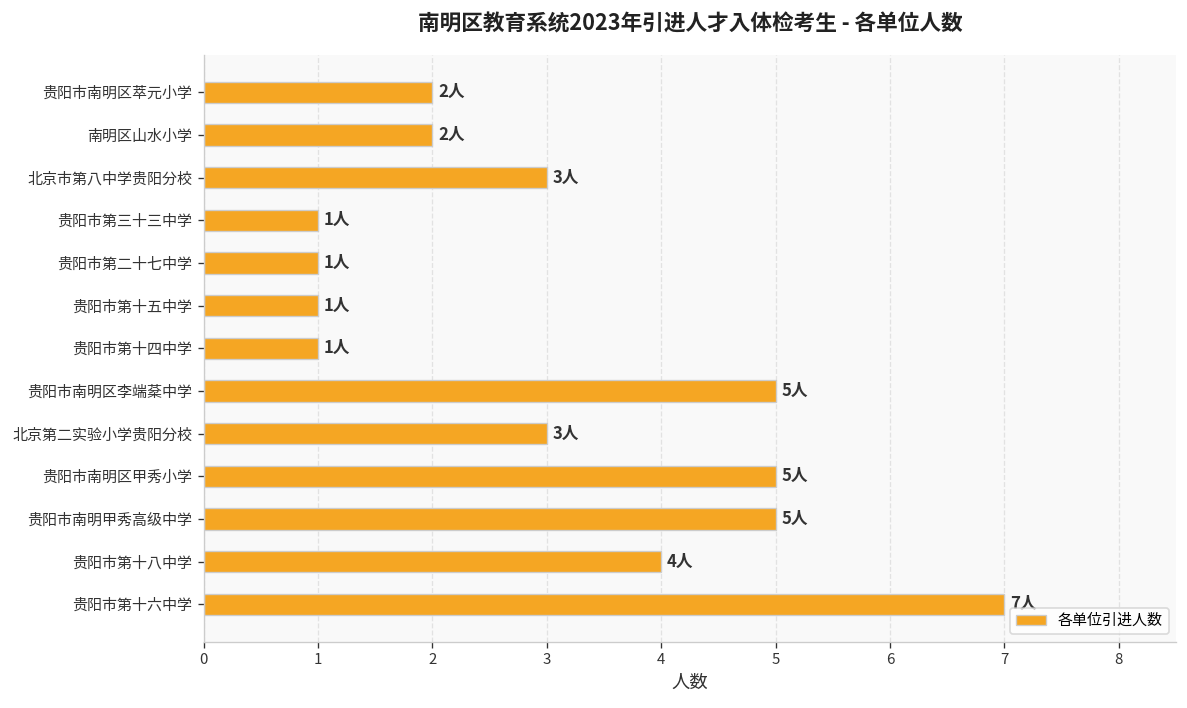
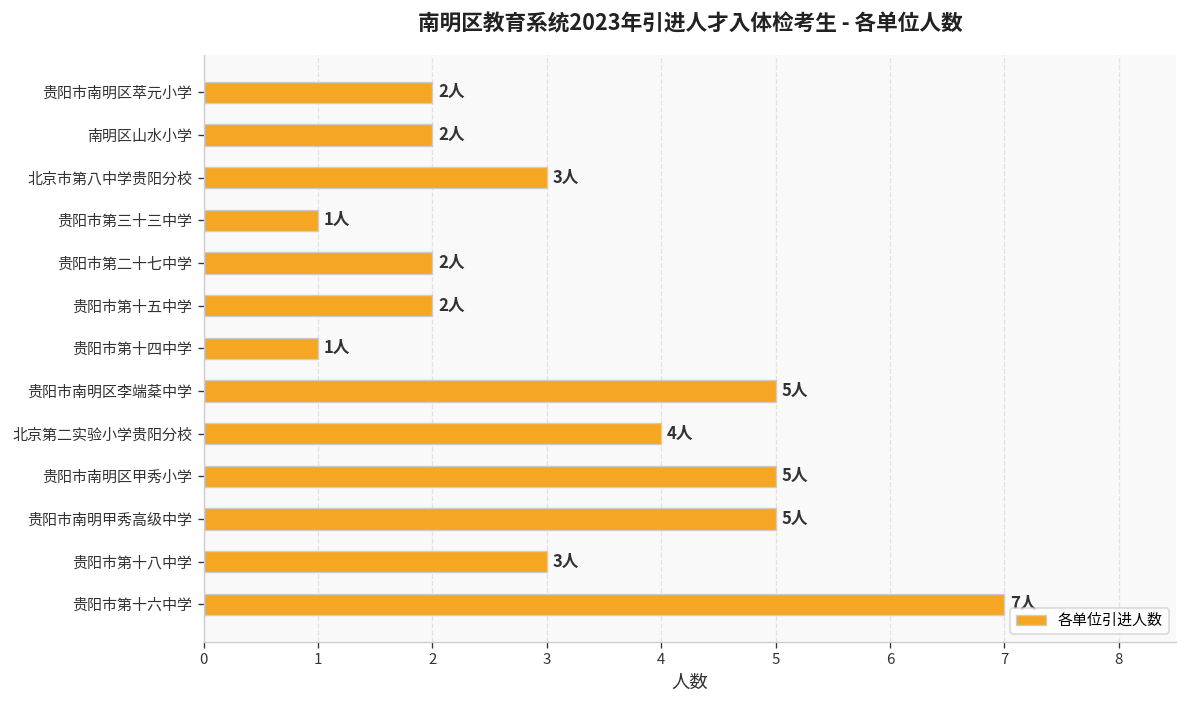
  {
    "贵阳市南明区萃元小学": "2人",
    "南明区山水小学": "2人",
    "北京市第八中学贵阳分校": "3人",
    "贵阳市第三十三中学": "1人",
-   "贵阳市第二十七中学": "1人",
-   "贵阳市第十五中学": "1人",
+   "贵阳市第二十七中学": "2人",
+   "贵阳市第十五中学": "2人",
    "贵阳市第十四中学": "1人",
    "贵阳市南明区李端棻中学": "5人",
-   "北京第二实验小学贵阳分校": "3人",
+   "北京第二实验小学贵阳分校": "4人",
    "贵阳市南明区甲秀小学": "5人",
    "贵阳市南明甲秀高级中学": "5人",
-   "贵阳市第十八中学": "4人"
+   "贵阳市第十八中学": "3人"
  }
